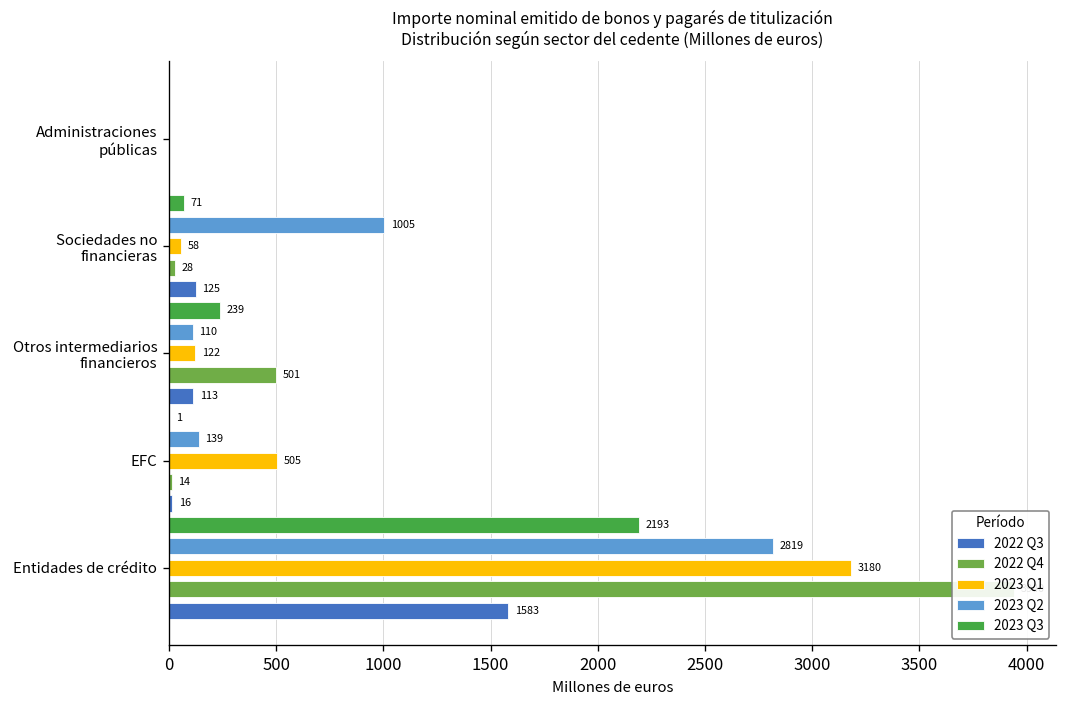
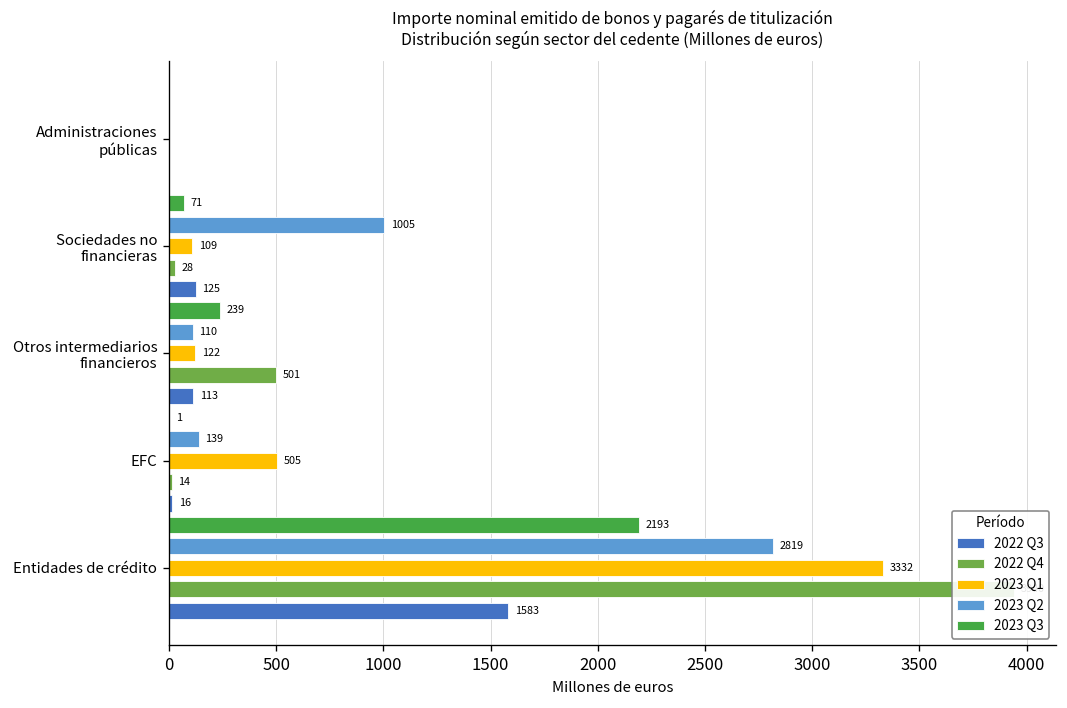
  {
    "2023 Q1": {
-     "Sociedades no financieras": 58,
+     "Sociedades no financieras": 109,
      "Otros intermediarios financieros": 122,
      "EFC": 505,
-     "Entidades de crédito": 3180
+     "Entidades de crédito": 3332
    }
  }
